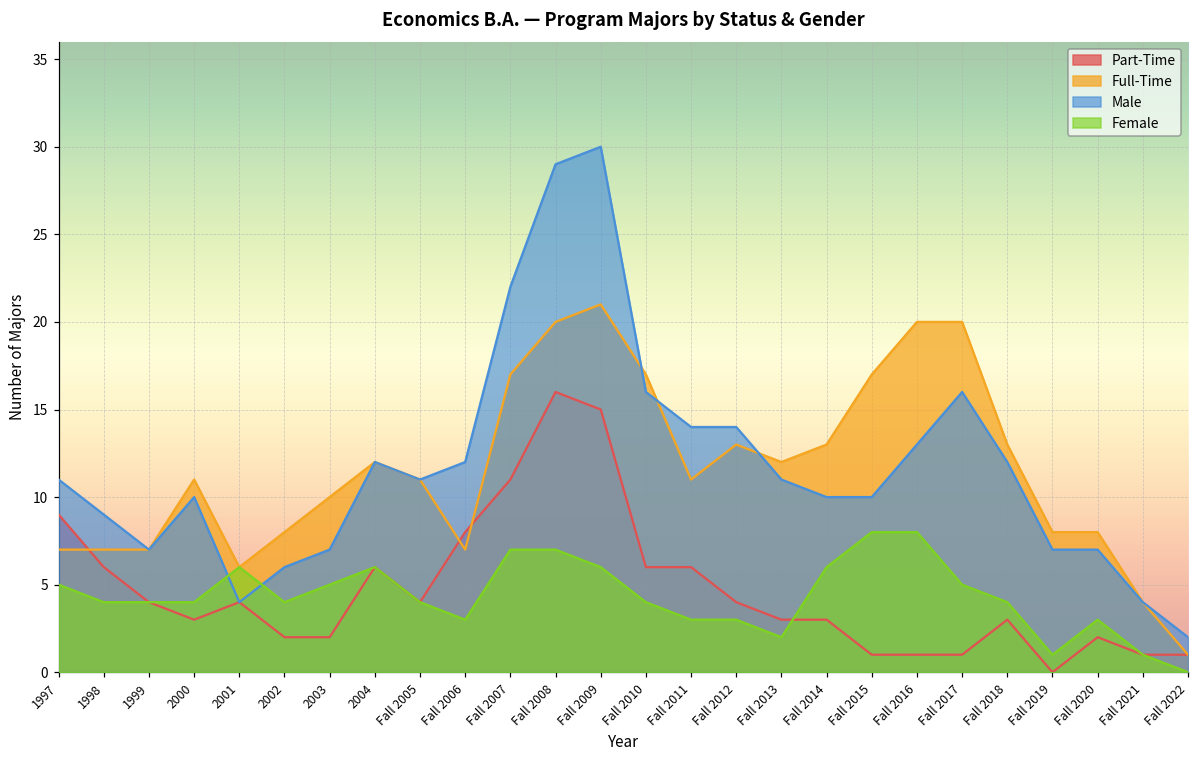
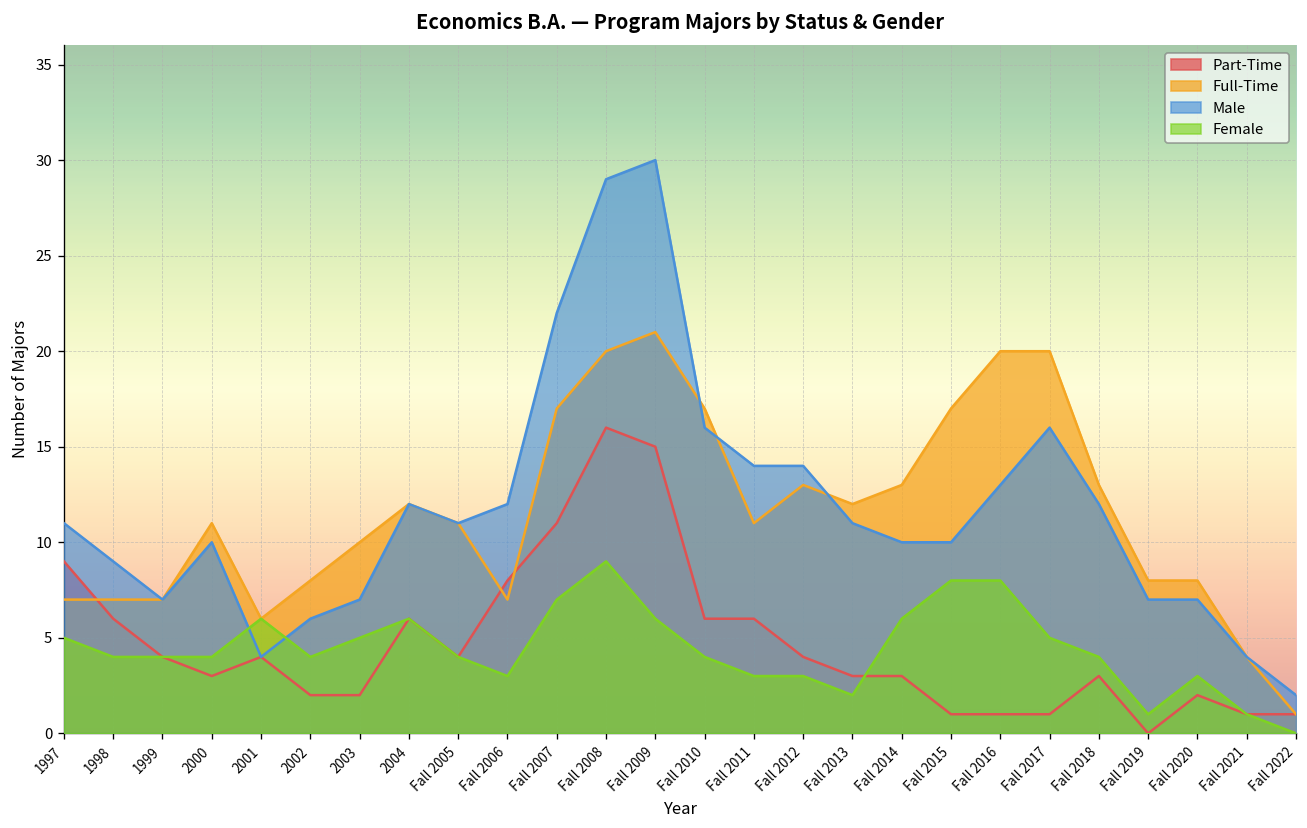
  {
    "Part-Time": {
      "1997": 9,
      "1998": 6,
      "2000": 3,
      "2002": 2,
      "2003": 2,
      "Fall 2006": 8,
      "Fall 2007": 11,
      "Fall 2008": 16,
      "Fall 2009": 15,
      "Fall 2010": 6,
      "Fall 2011": 6,
      "Fall 2012": 4,
      "Fall 2013": 3,
      "Fall 2014": 3,
      "Fall 2015": 1,
      "Fall 2016": 1,
      "Fall 2017": 1,
      "Fall 2018": 3,
      "Fall 2019": 0,
      "Fall 2020": 2
    },
    "Full-Time": {
      "1997": 7,
      "1998": 7,
      "2000": 11,
      "2002": 8,
      "2003": 10,
      "Fall 2006": 7,
      "Fall 2007": 17,
      "Fall 2008": 20,
      "Fall 2009": 21,
      "Fall 2010": 17,
      "Fall 2011": 11,
      "Fall 2012": 13,
      "Fall 2013": 12,
      "Fall 2014": 13,
      "Fall 2015": 17,
      "Fall 2016": 20,
      "Fall 2017": 20,
      "Fall 2018": 13,
      "Fall 2019": 8,
      "Fall 2020": 8
    },
    "Male": {
      "1997": 11,
      "1998": 9,
      "2000": 10,
      "2002": 6,
      "2003": 7,
      "Fall 2006": 12,
      "Fall 2007": 22,
      "Fall 2008": 29,
      "Fall 2009": 30,
      "Fall 2010": 16,
      "Fall 2011": 14,
      "Fall 2012": 14,
      "Fall 2013": 11,
      "Fall 2014": 10,
      "Fall 2015": 10,
      "Fall 2016": 13,
      "Fall 2017": 16,
      "Fall 2018": 12,
      "Fall 2019": 7,
      "Fall 2020": 7,
      "Fall 2022": 2
    },
    "Female": {
      "1997": 5,
      "1998": 4,
      "2000": 4,
      "2002": 4,
      "2003": 5,
      "Fall 2006": 3,
      "Fall 2007": 7,
-     "Fall 2008": 7,
+     "Fall 2008": 9,
      "Fall 2009": 6,
      "Fall 2010": 4,
      "Fall 2011": 3,
      "Fall 2012": 3,
      "Fall 2013": 2,
      "Fall 2014": 6,
      "Fall 2015": 8,
      "Fall 2016": 8,
      "Fall 2017": 5,
      "Fall 2018": 4,
      "Fall 2019": 1,
      "Fall 2020": 3,
      "Fall 2022": 0
    }
  }
